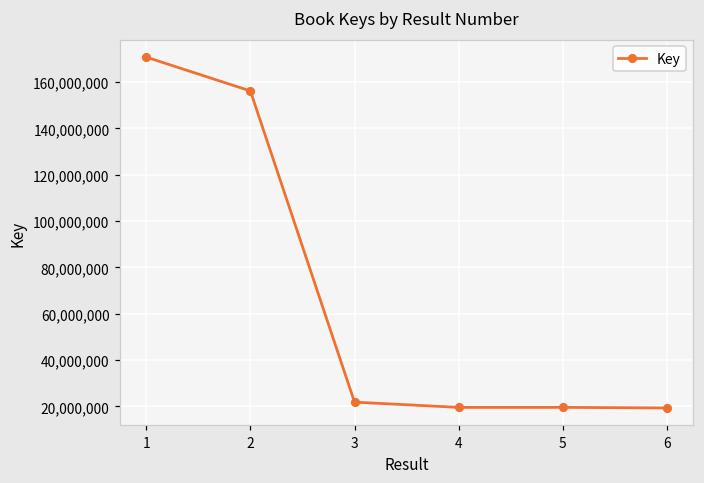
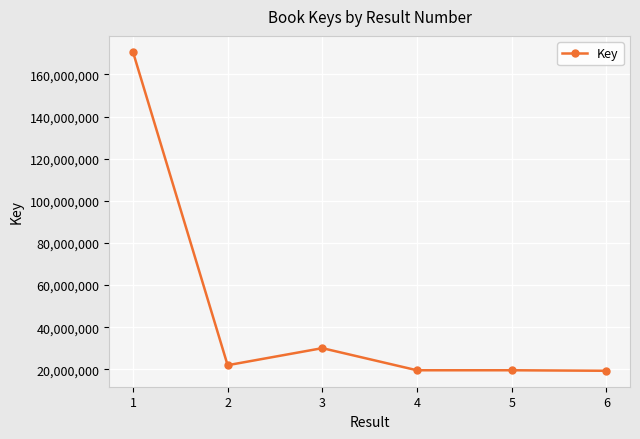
  {
    "1": "171,000,000",
-   "2": "156,000,000",
-   "3": "22,000,000",
+   "2": "22,000,000",
+   "3": "30,000,000",
    "4": "20,000,000",
    "5": "20,000,000",
    "6": "19,000,000"
  }
